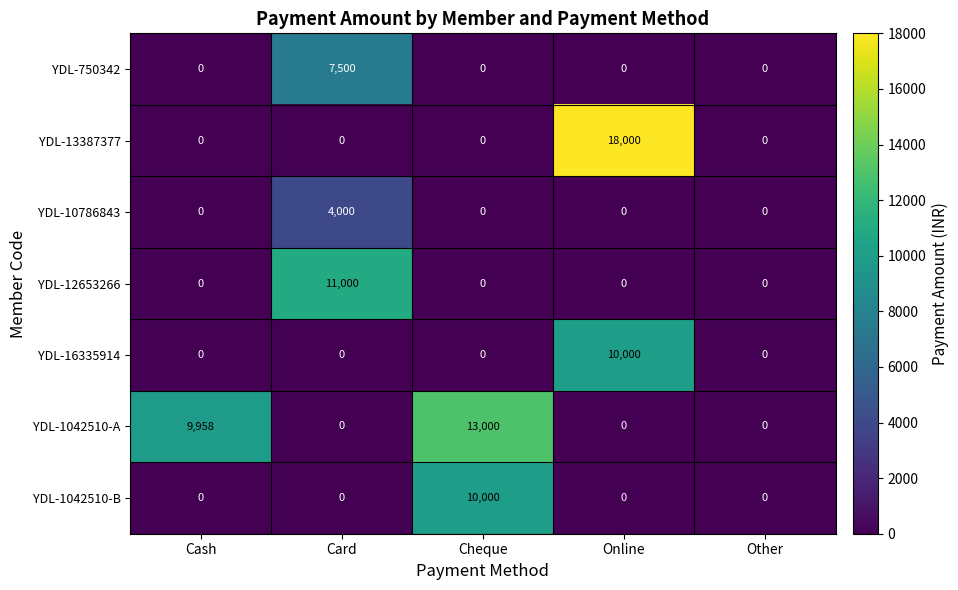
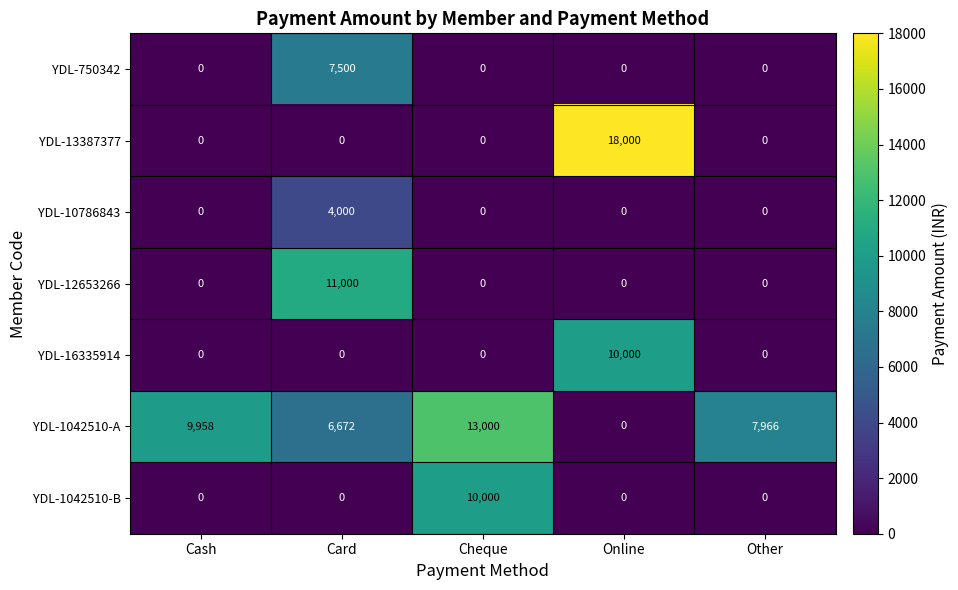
  {
    "YDL-750342": {
      "Cash": "0",
      "Card": "7,500",
      "Cheque": "0",
      "Online": "0",
      "Other": "0"
    },
    "YDL-13387377": {
      "Cash": "0",
      "Card": "0",
      "Cheque": "0",
      "Online": "18,000",
      "Other": "0"
    },
    "YDL-10786843": {
      "Cash": "0",
      "Card": "4,000",
      "Cheque": "0",
      "Online": "0",
      "Other": "0"
    },
    "YDL-12653266": {
      "Cash": "0",
      "Card": "11,000",
      "Cheque": "0",
      "Online": "0",
      "Other": "0"
    },
    "YDL-16335914": {
      "Cash": "0",
      "Card": "0",
      "Cheque": "0",
      "Online": "10,000",
      "Other": "0"
    },
    "YDL-1042510-A": {
      "Cash": "9,958",
-     "Card": "0",
+     "Card": "6,672",
      "Cheque": "13,000",
      "Online": "0",
-     "Other": "0"
+     "Other": "7,966"
    },
    "YDL-1042510-B": {
      "Cash": "0",
      "Card": "0",
      "Cheque": "10,000",
      "Online": "0",
      "Other": "0"
    }
  }
